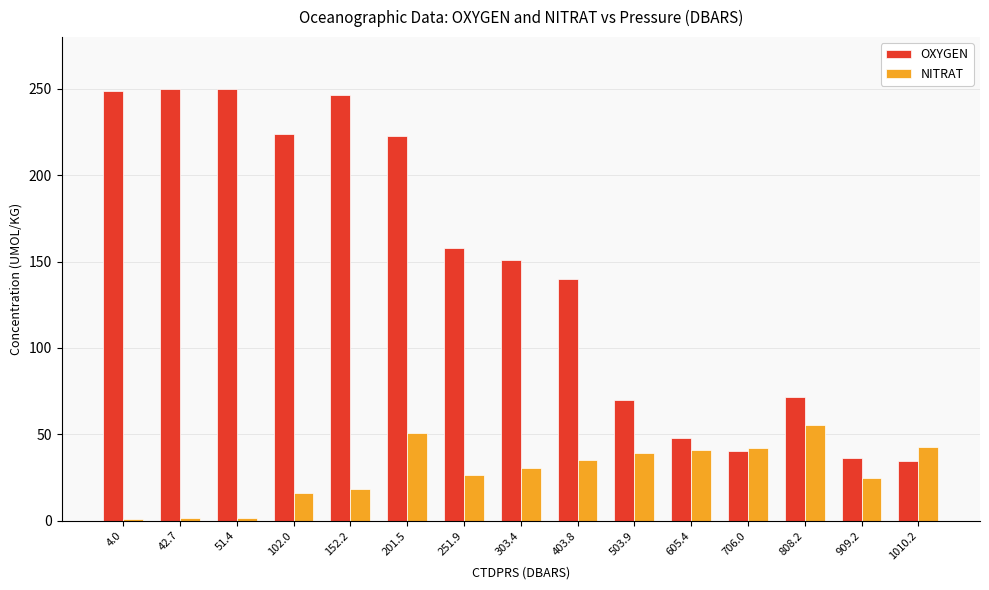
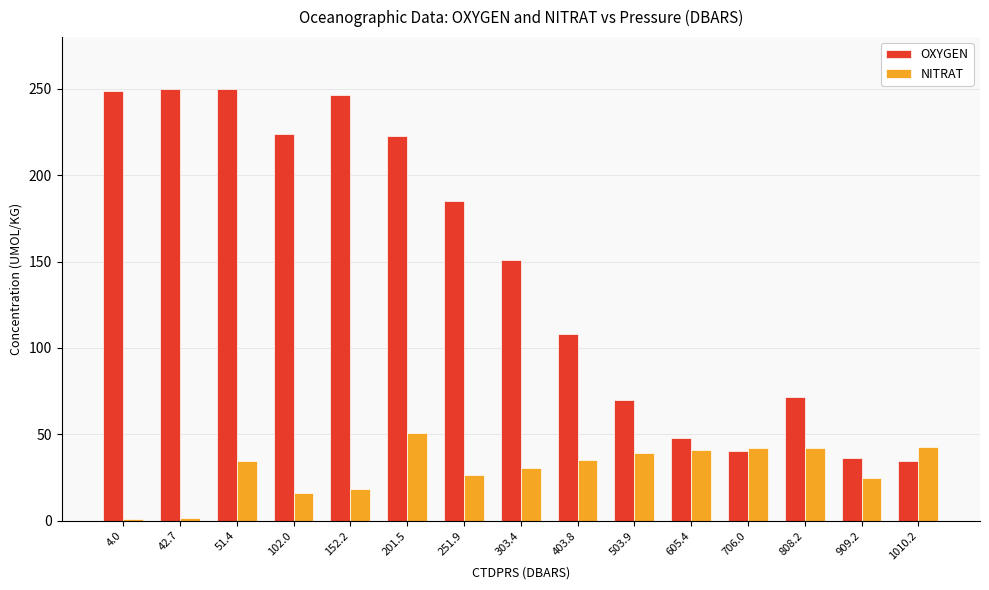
  {
    "OXYGEN": {
      "4.0": 249,
      "42.7": 250,
      "51.4": 250,
      "102.0": 224,
      "152.2": 246,
      "201.5": 223,
-     "251.9": 158,
+     "251.9": 185,
      "303.4": 151,
-     "403.8": 140,
+     "403.8": 108,
      "503.9": 70,
      "605.4": 48,
      "706.0": 40,
      "808.2": 72,
      "909.2": 36,
      "1010.2": 35
    },
    "NITRAT": {
-     "51.4": 2,
+     "51.4": 35,
      "102.0": 16,
      "152.2": 19,
      "201.5": 51,
      "251.9": 26,
      "303.4": 31,
      "403.8": 35,
      "503.9": 39,
      "605.4": 41,
      "706.0": 42,
-     "808.2": 55,
+     "808.2": 42,
      "909.2": 25,
      "1010.2": 43
    }
  }
